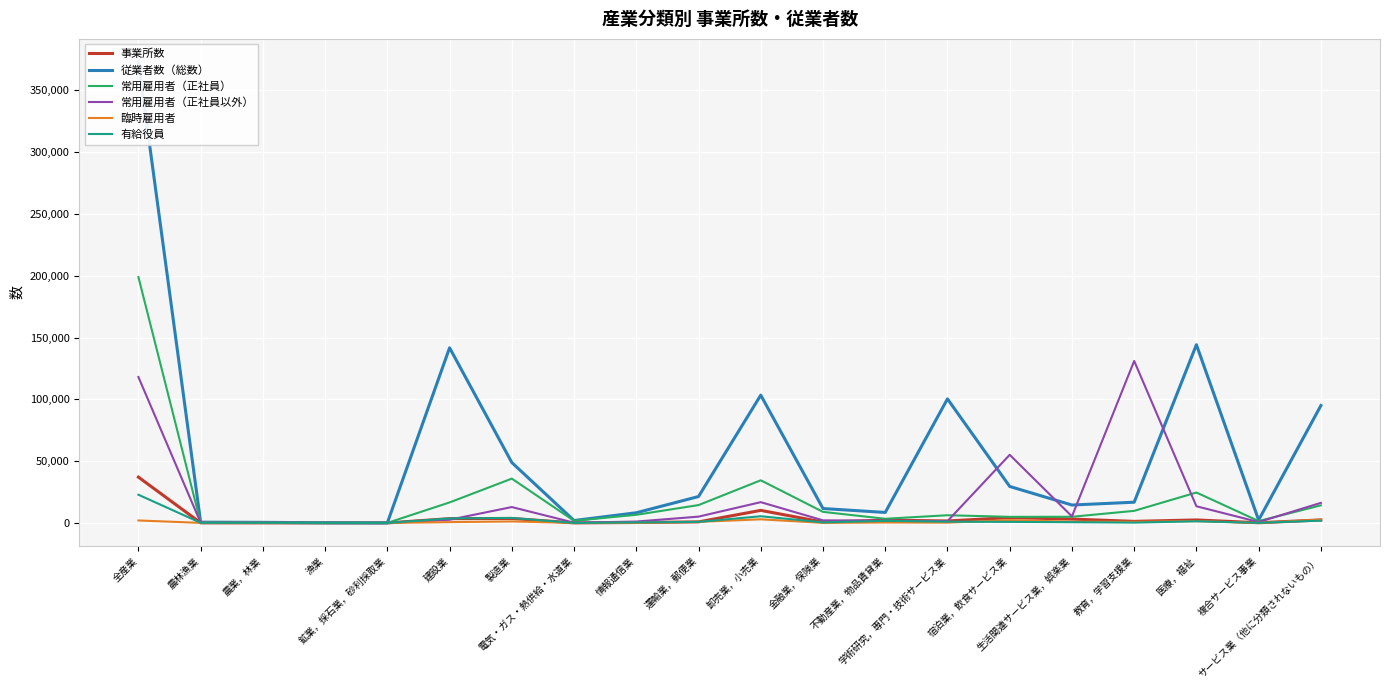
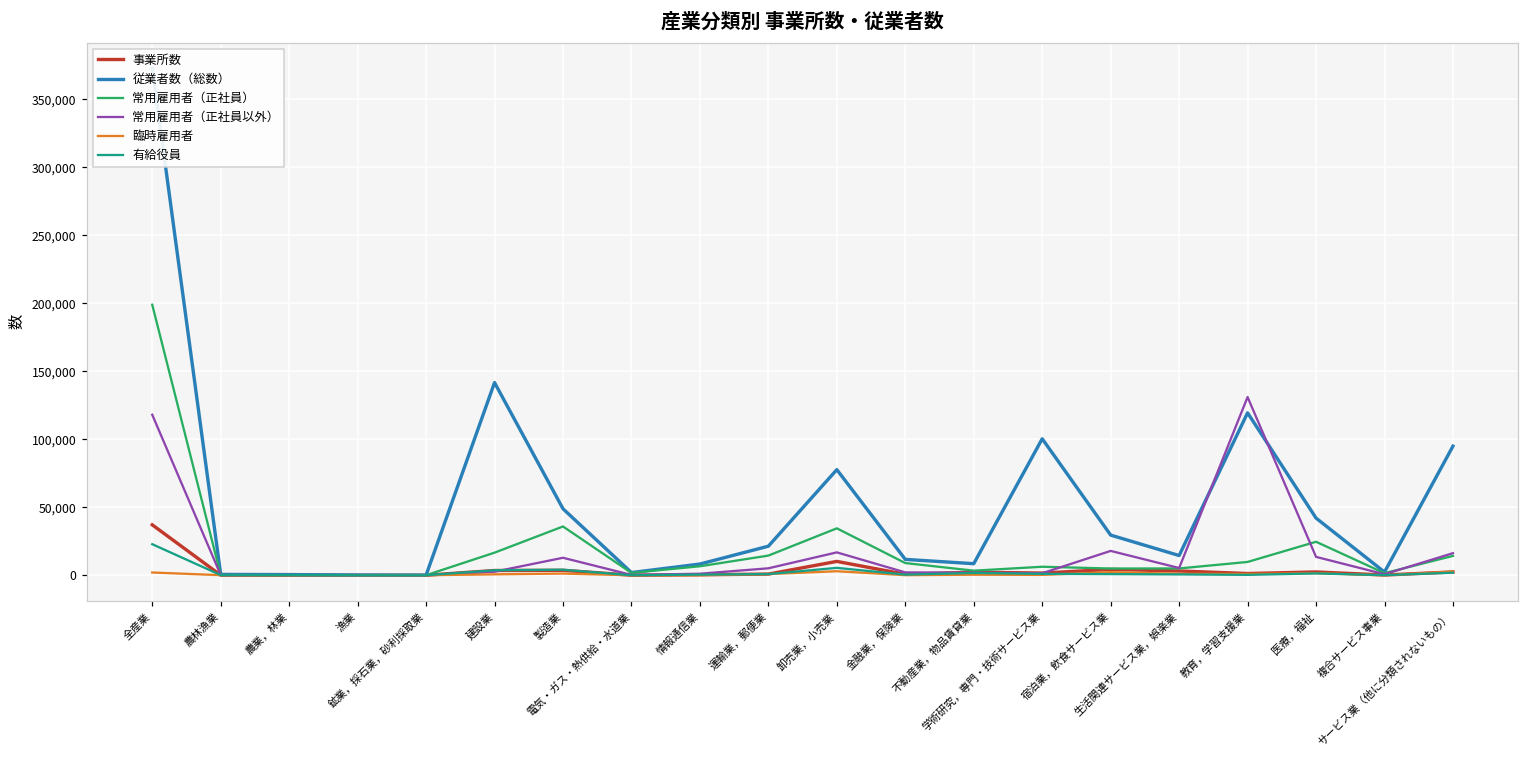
  {
    "事業所数": {
      "全産業": "37,000",
      "卸売業，小売業": "10,000"
    },
    "従業者数（総数）": {
      "建設業": "142,000",
      "製造業": "49,000",
      "運輸業，郵便業": "21,000",
-     "卸売業，小売業": "103,000",
+     "卸売業，小売業": "78,000",
      "金融業，保険業": "12,000",
      "不動産業，物品賃貸業": "9,000",
      "学術研究，専門・技術サービス業": "100,000",
      "宿泊業，飲食サービス業": "30,000",
      "生活関連サービス業，娯楽業": "14,000",
-     "教育，学習支援業": "17,000",
-     "医療，福祉": "144,000",
+     "教育，学習支援業": "119,000",
+     "医療，福祉": "42,000",
      "サービス業（他に分類されないもの）": "95,000"
    },
    "常用雇用者（正社員以外）": {
      "全産業": "118,000",
      "製造業": "13,000",
      "運輸業，郵便業": "5,000",
      "卸売業，小売業": "17,000",
-     "宿泊業，飲食サービス業": "55,000",
+     "宿泊業，飲食サービス業": "18,000",
      "教育，学習支援業": "131,000",
      "医療，福祉": "14,000"
    },
    "臨時雇用者": {
      "全産業": "2,000",
      "製造業": "1,000",
      "卸売業，小売業": "3,000"
    }
  }
